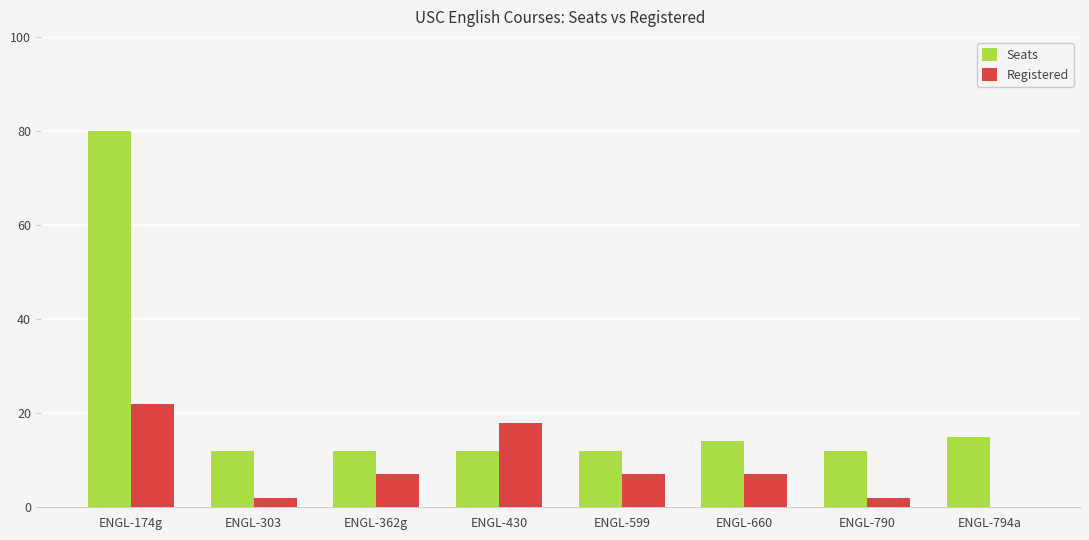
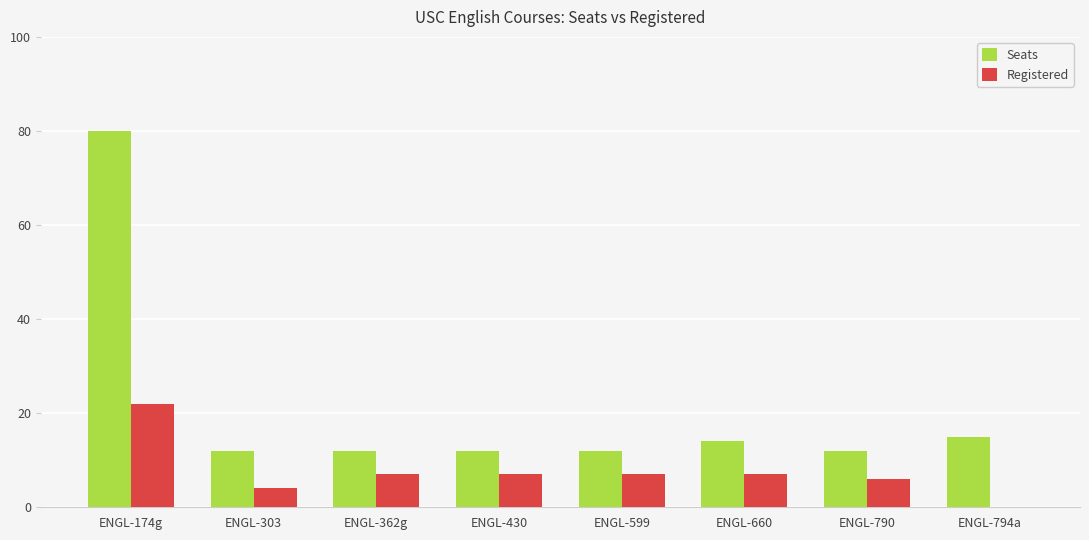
  {
    "Seats": {
      "ENGL-174g": 80,
      "ENGL-303": 12,
      "ENGL-362g": 12,
      "ENGL-430": 12,
      "ENGL-599": 12,
      "ENGL-660": 14,
      "ENGL-790": 12,
      "ENGL-794a": 15
    },
    "Registered": {
      "ENGL-174g": 22,
-     "ENGL-303": 2,
+     "ENGL-303": 4,
      "ENGL-362g": 7,
-     "ENGL-430": 18,
+     "ENGL-430": 7,
      "ENGL-599": 7,
      "ENGL-660": 7,
-     "ENGL-790": 2,
+     "ENGL-790": 6,
      "ENGL-794a": 0
    }
  }
